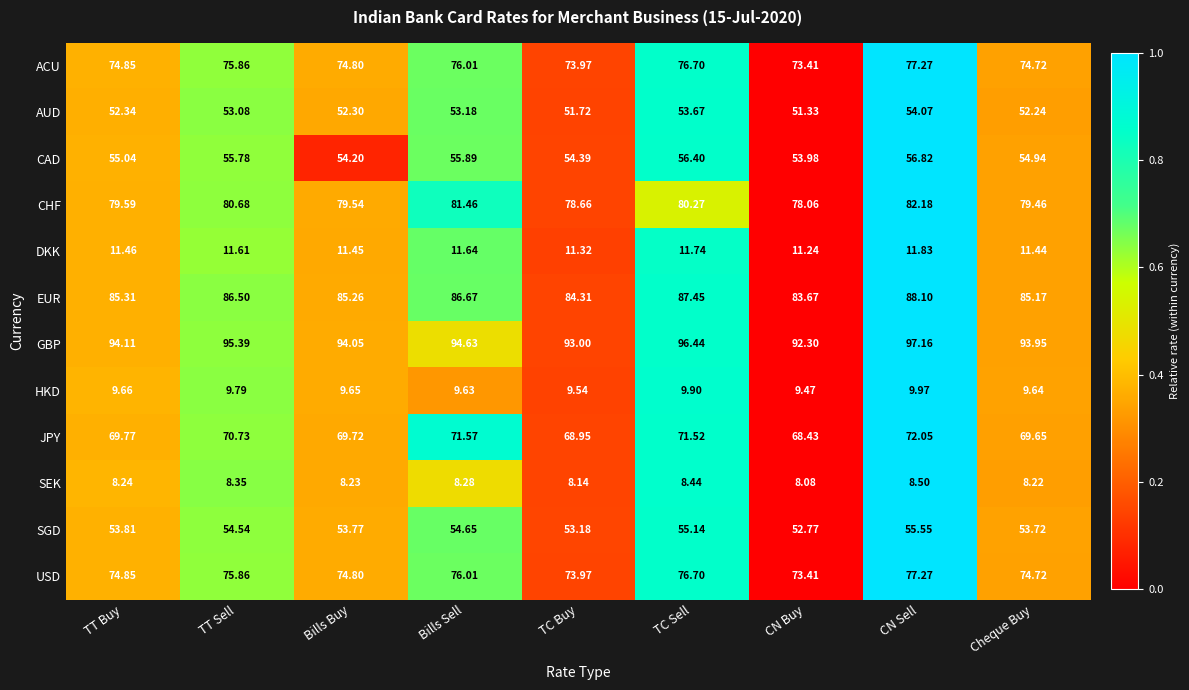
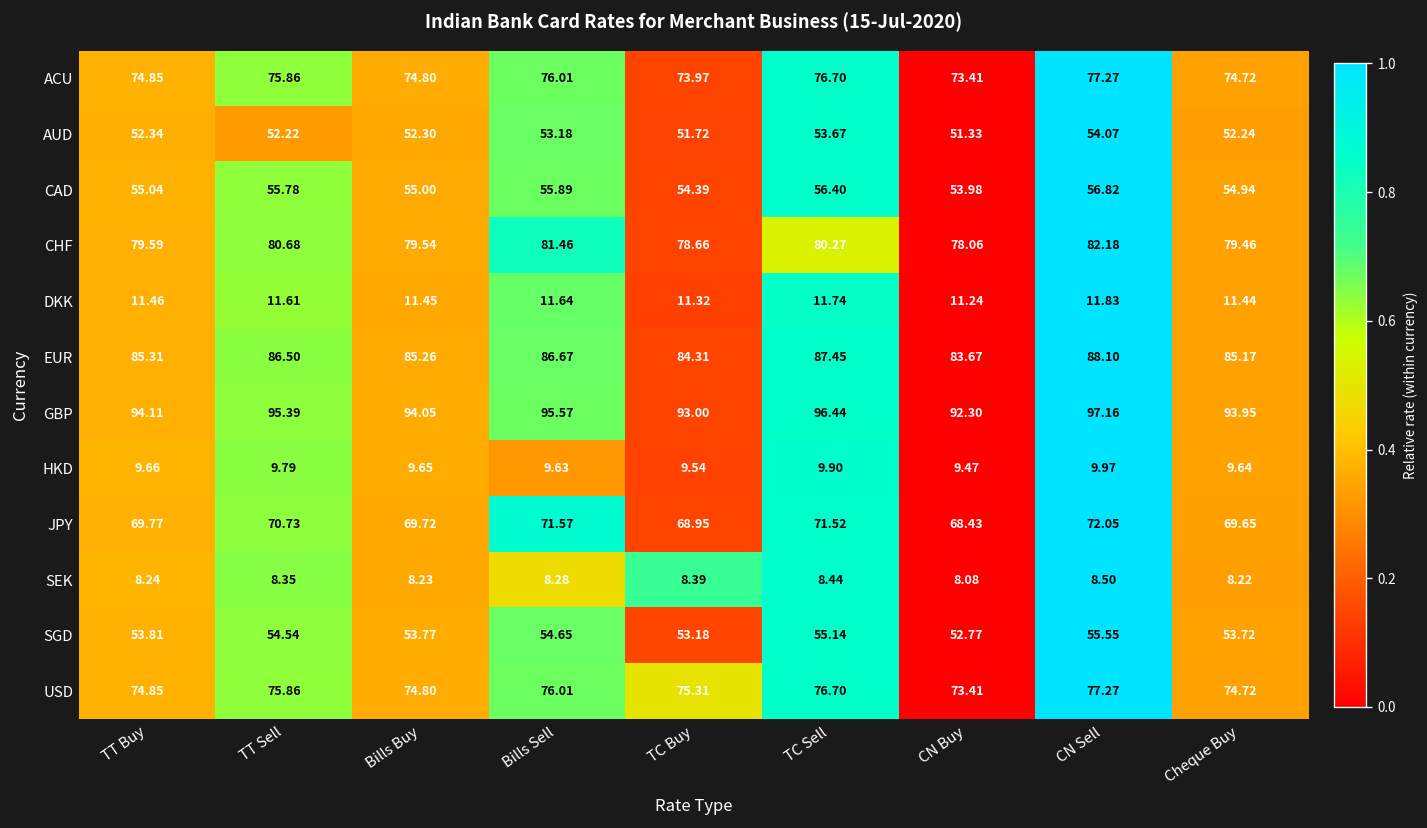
  {
    "ACU": {
      "TT Buy": 74.85,
      "TT Sell": 75.86,
      "Bills Buy": 74.80,
      "Bills Sell": 76.01,
      "TC Buy": 73.97,
      "TC Sell": 76.70,
      "CN Buy": 73.41,
      "CN Sell": 77.27,
      "Cheque Buy": 74.72
    },
    "AUD": {
      "TT Buy": 52.34,
-     "TT Sell": 53.08,
+     "TT Sell": 52.22,
      "Bills Buy": 52.30,
      "Bills Sell": 53.18,
      "TC Buy": 51.72,
      "TC Sell": 53.67,
      "CN Buy": 51.33,
      "CN Sell": 54.07,
      "Cheque Buy": 52.24
    },
    "CAD": {
      "TT Buy": 55.04,
      "TT Sell": 55.78,
-     "Bills Buy": 54.20,
+     "Bills Buy": 55.00,
      "Bills Sell": 55.89,
      "TC Buy": 54.39,
      "TC Sell": 56.40,
      "CN Buy": 53.98,
      "CN Sell": 56.82,
      "Cheque Buy": 54.94
    },
    "CHF": {
      "TT Buy": 79.59,
      "TT Sell": 80.68,
      "Bills Buy": 79.54,
      "Bills Sell": 81.46,
      "TC Buy": 78.66,
      "TC Sell": 80.27,
      "CN Buy": 78.06,
      "CN Sell": 82.18,
      "Cheque Buy": 79.46
    },
    "DKK": {
      "TT Buy": 11.46,
      "TT Sell": 11.61,
      "Bills Buy": 11.45,
      "Bills Sell": 11.64,
      "TC Buy": 11.32,
      "TC Sell": 11.74,
      "CN Buy": 11.24,
      "CN Sell": 11.83,
      "Cheque Buy": 11.44
    },
    "EUR": {
      "TT Buy": 85.31,
      "TT Sell": 86.50,
      "Bills Buy": 85.26,
      "Bills Sell": 86.67,
      "TC Buy": 84.31,
      "TC Sell": 87.45,
      "CN Buy": 83.67,
      "CN Sell": 88.10,
      "Cheque Buy": 85.17
    },
    "GBP": {
      "TT Buy": 94.11,
      "TT Sell": 95.39,
      "Bills Buy": 94.05,
-     "Bills Sell": 94.63,
+     "Bills Sell": 95.57,
      "TC Buy": 93.00,
      "TC Sell": 96.44,
      "CN Buy": 92.30,
      "CN Sell": 97.16,
      "Cheque Buy": 93.95
    },
    "HKD": {
      "TT Buy": 9.66,
      "TT Sell": 9.79,
      "Bills Buy": 9.65,
      "Bills Sell": 9.63,
      "TC Buy": 9.54,
      "TC Sell": 9.90,
      "CN Buy": 9.47,
      "CN Sell": 9.97,
      "Cheque Buy": 9.64
    },
    "JPY": {
      "TT Buy": 69.77,
      "TT Sell": 70.73,
      "Bills Buy": 69.72,
      "Bills Sell": 71.57,
      "TC Buy": 68.95,
      "TC Sell": 71.52,
      "CN Buy": 68.43,
      "CN Sell": 72.05,
      "Cheque Buy": 69.65
    },
    "SEK": {
      "TT Buy": 8.24,
      "TT Sell": 8.35,
      "Bills Buy": 8.23,
      "Bills Sell": 8.28,
-     "TC Buy": 8.14,
+     "TC Buy": 8.39,
      "TC Sell": 8.44,
      "CN Buy": 8.08,
      "CN Sell": 8.50,
      "Cheque Buy": 8.22
    },
    "SGD": {
      "TT Buy": 53.81,
      "TT Sell": 54.54,
      "Bills Buy": 53.77,
      "Bills Sell": 54.65,
      "TC Buy": 53.18,
      "TC Sell": 55.14,
      "CN Buy": 52.77,
      "CN Sell": 55.55,
      "Cheque Buy": 53.72
    },
    "USD": {
      "TT Buy": 74.85,
      "TT Sell": 75.86,
      "Bills Buy": 74.80,
      "Bills Sell": 76.01,
-     "TC Buy": 73.97,
+     "TC Buy": 75.31,
      "TC Sell": 76.70,
      "CN Buy": 73.41,
      "CN Sell": 77.27,
      "Cheque Buy": 74.72
    }
  }
